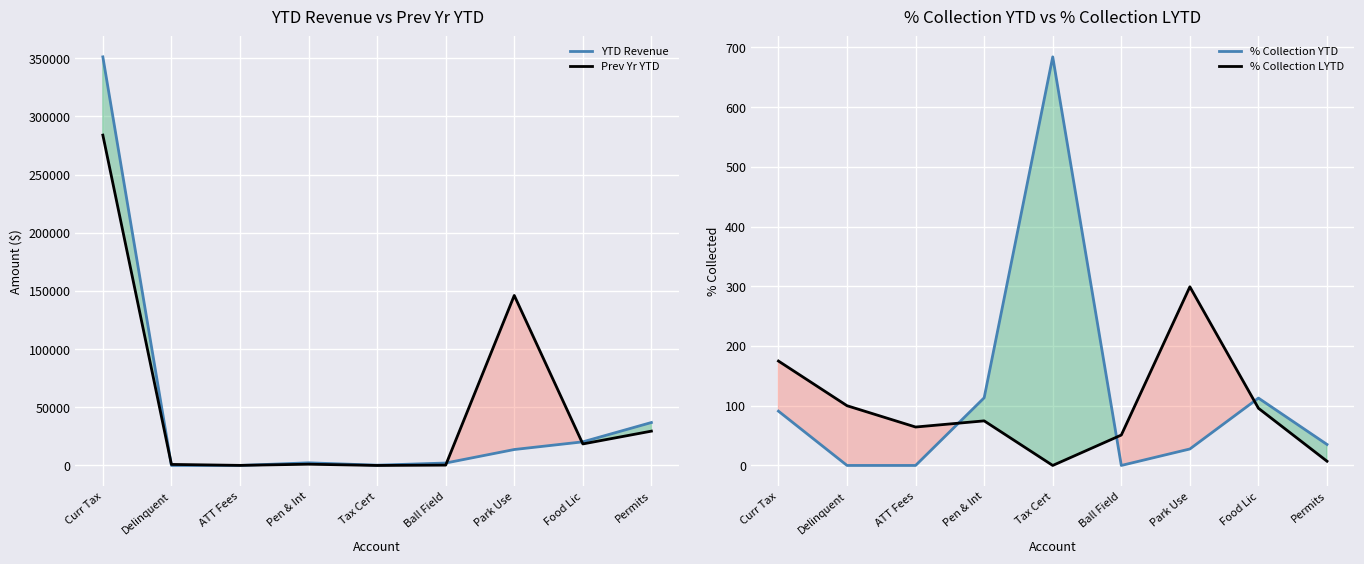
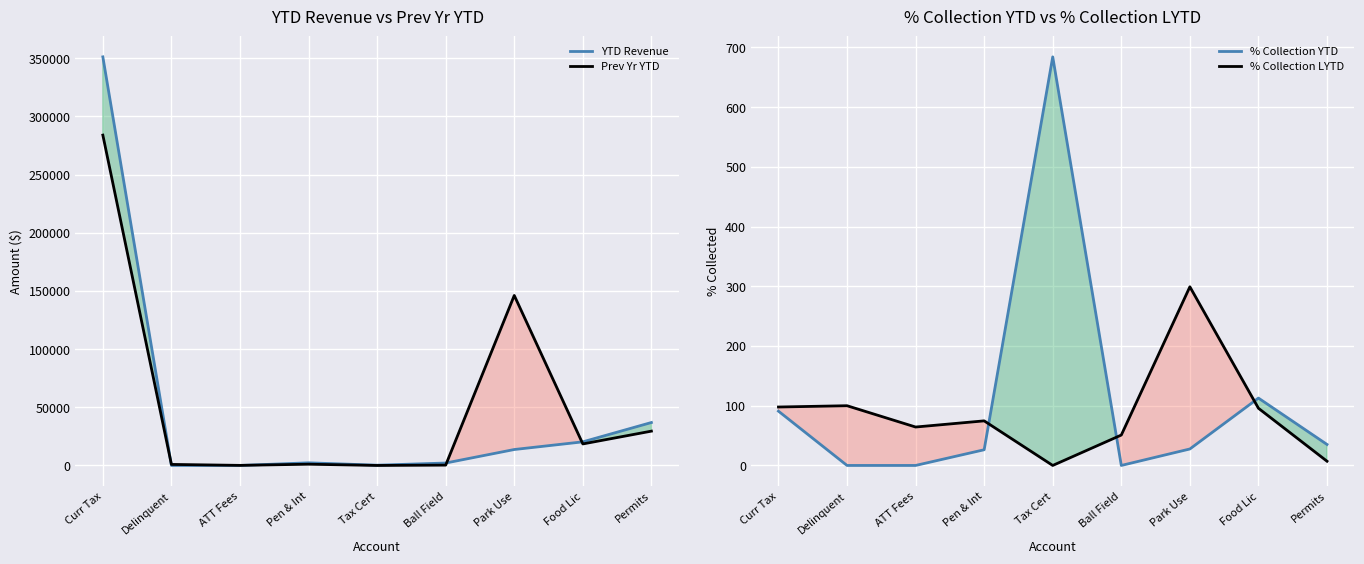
  {
    "YTD Revenue vs Prev Yr YTD": {
      "YTD Revenue": {
        "Curr Tax": 351000,
        "Park Use": 14000,
        "Permits": 37000
      },
      "Prev Yr YTD": {
        "Curr Tax": 284000,
        "Park Use": 146000,
        "Permits": 30000
      }
    },
    "% Collection YTD vs % Collection LYTD": {
      "% Collection YTD": {
        "Curr Tax": 90,
        "Delinquent": 0,
        "ATT Fees": 0,
-       "Pen & Int": 110,
+       "Pen & Int": 30,
        "Tax Cert": 680,
        "Ball Field": 0,
        "Park Use": 30,
        "Food Lic": 110,
        "Permits": 40
      },
      "% Collection LYTD": {
-       "Curr Tax": 170,
+       "Curr Tax": 100,
        "Delinquent": 100,
        "ATT Fees": 60,
        "Pen & Int": 70,
        "Tax Cert": 0,
        "Ball Field": 50,
        "Park Use": 300,
        "Food Lic": 100,
        "Permits": 10
      }
    }
  }
